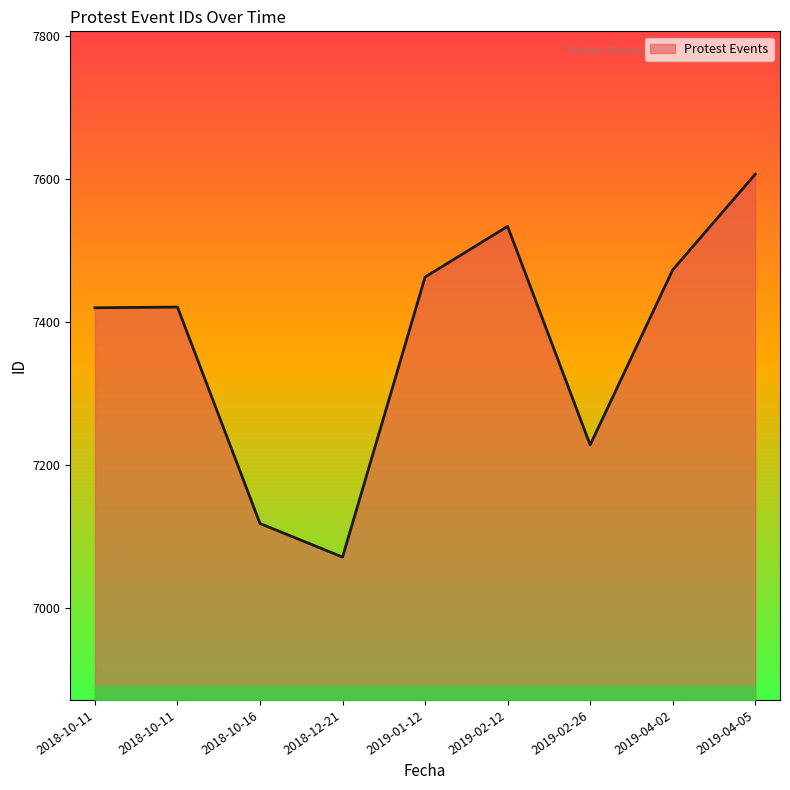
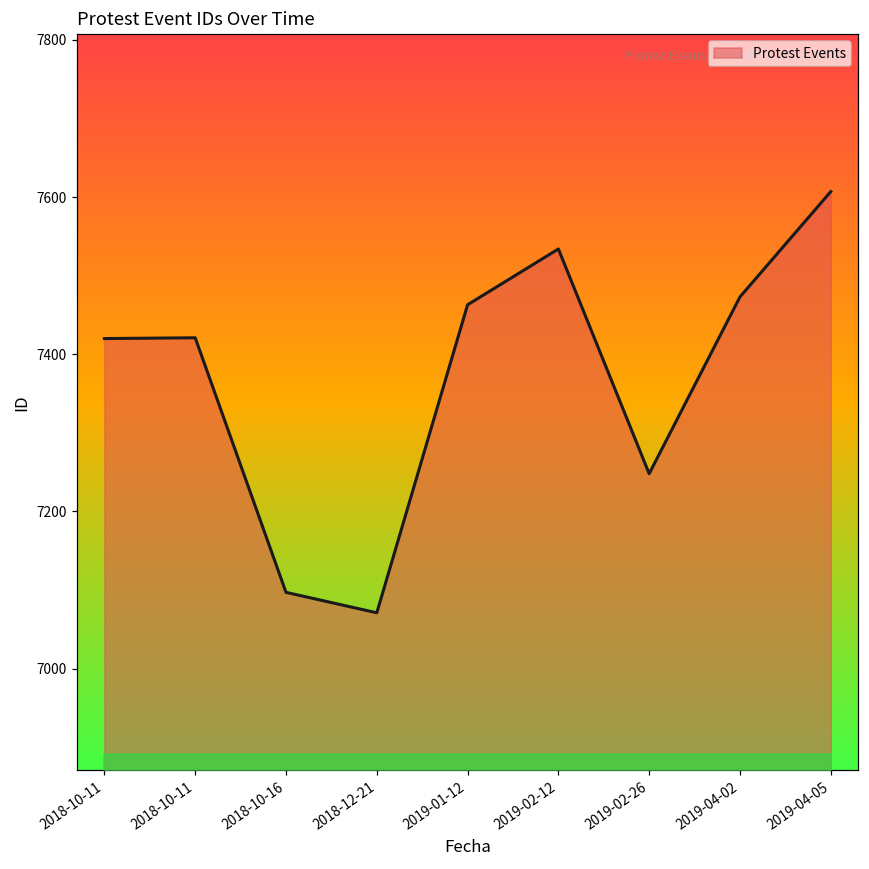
  {
    "Protest Events": {
-     "2018-10-16": 7120,
+     "2018-10-16": 7100,
      "2018-12-21": 7070,
      "2019-01-12": 7460,
      "2019-02-12": 7530,
-     "2019-02-26": 7230,
+     "2019-02-26": 7250,
      "2019-04-02": 7470,
      "2019-04-05": 7610
    }
  }
